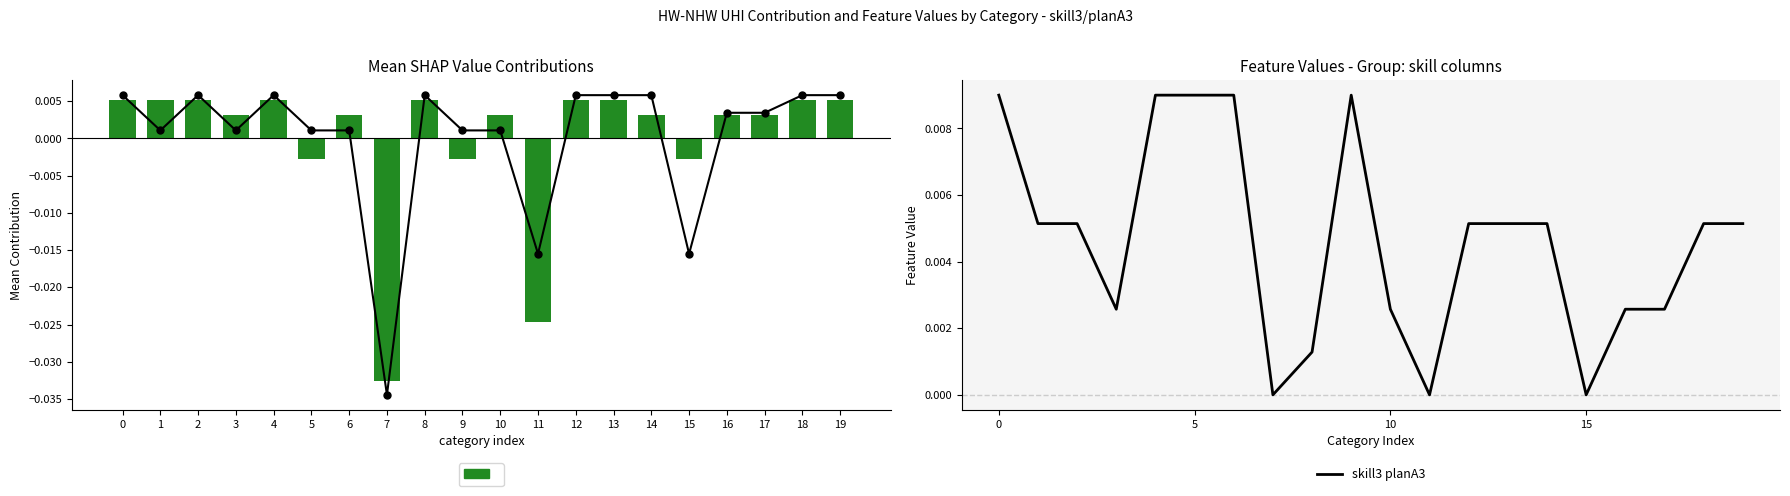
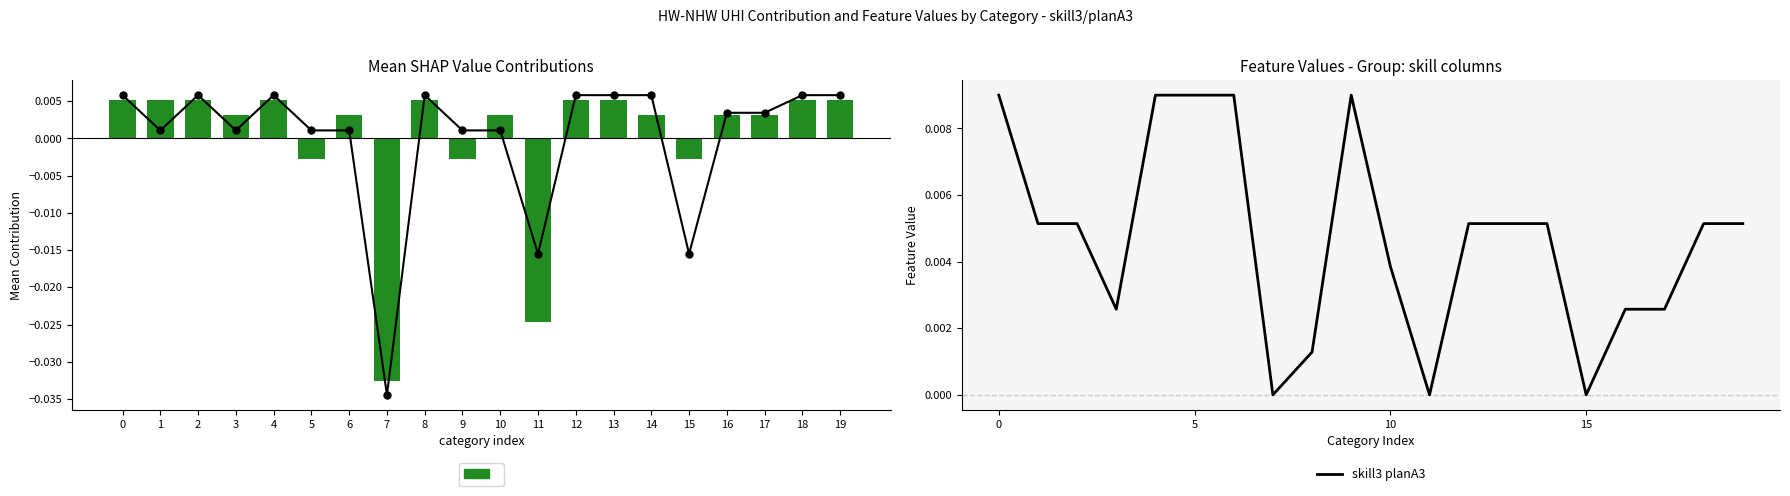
  {
    "Feature Values - Group: skill columns": {
      "0": 0.0090,
      "5": 0.0090,
-     "10": 0.0026,
+     "10": 0.0039,
      "15": 0.0000
    }
  }
